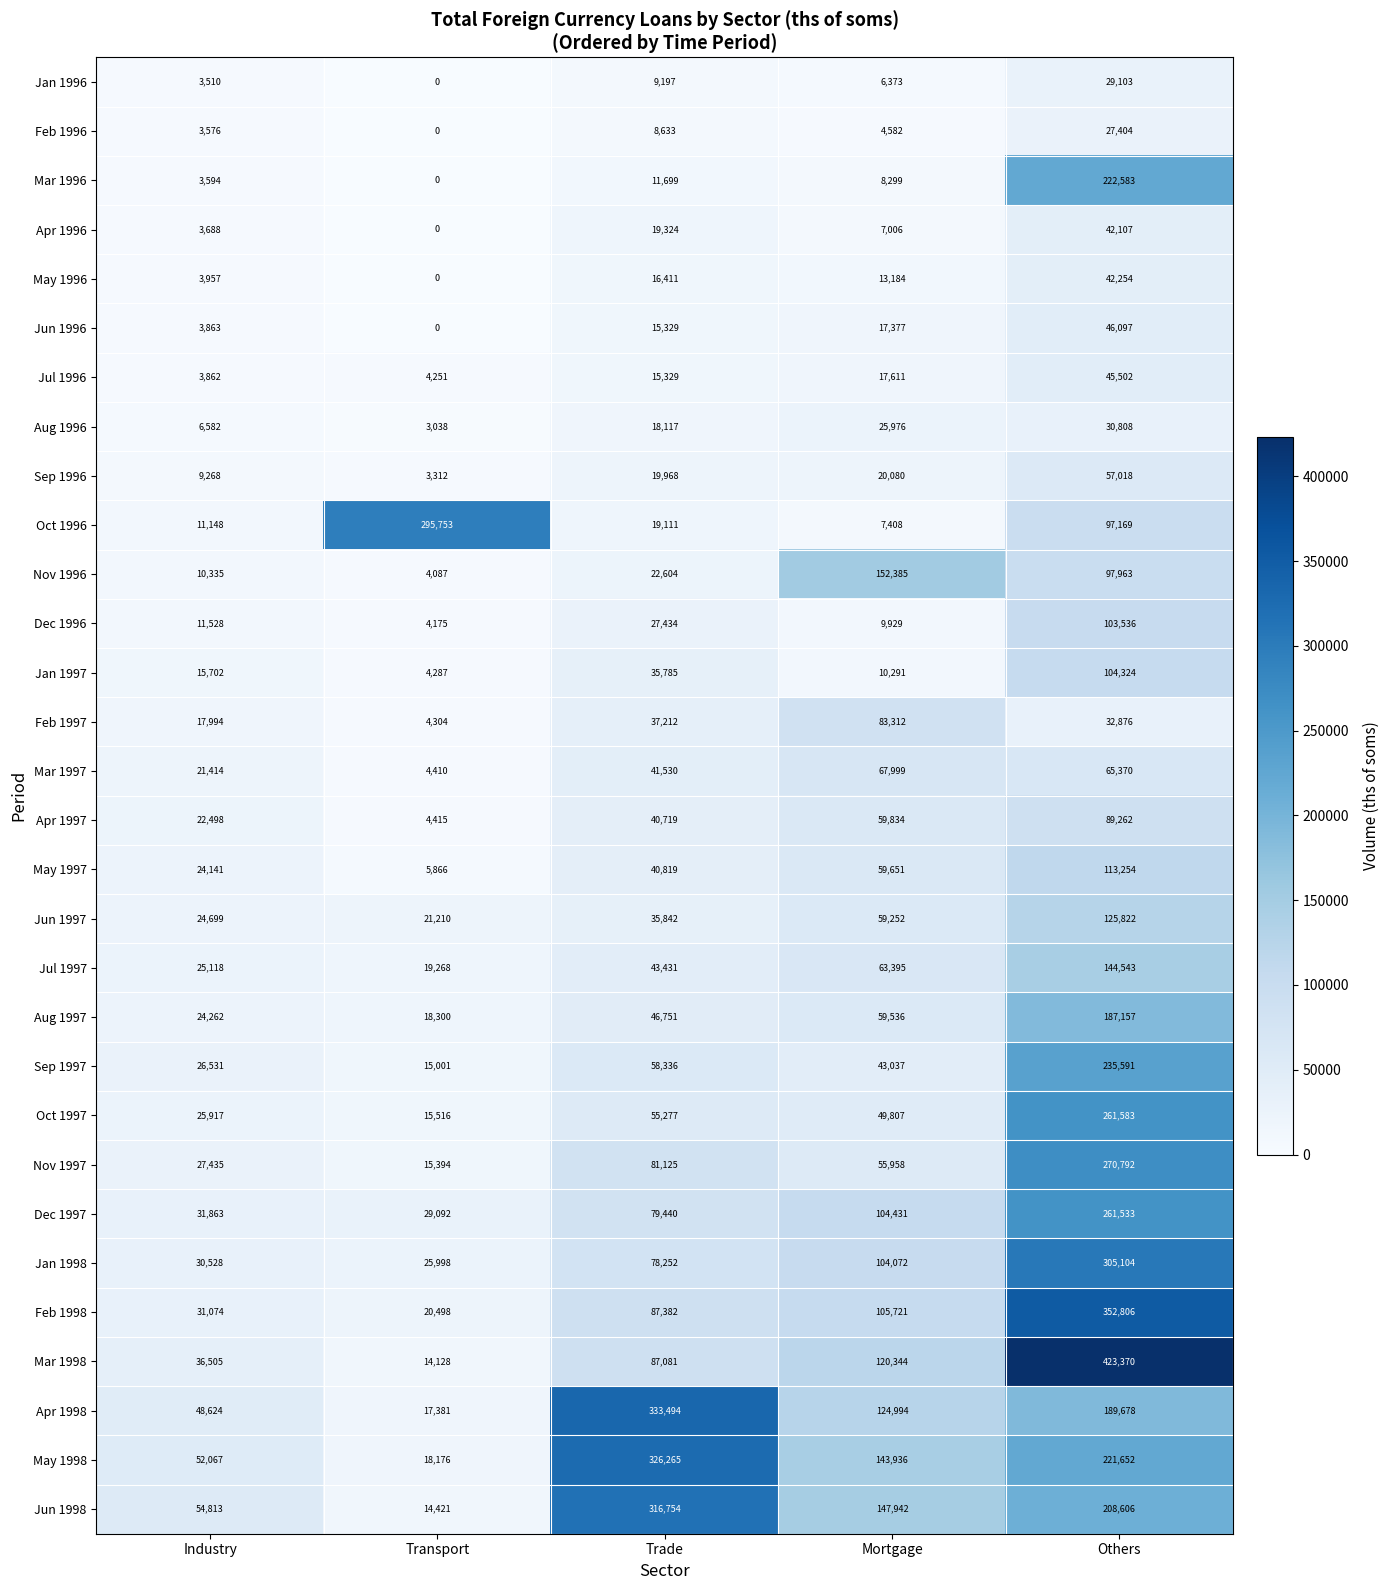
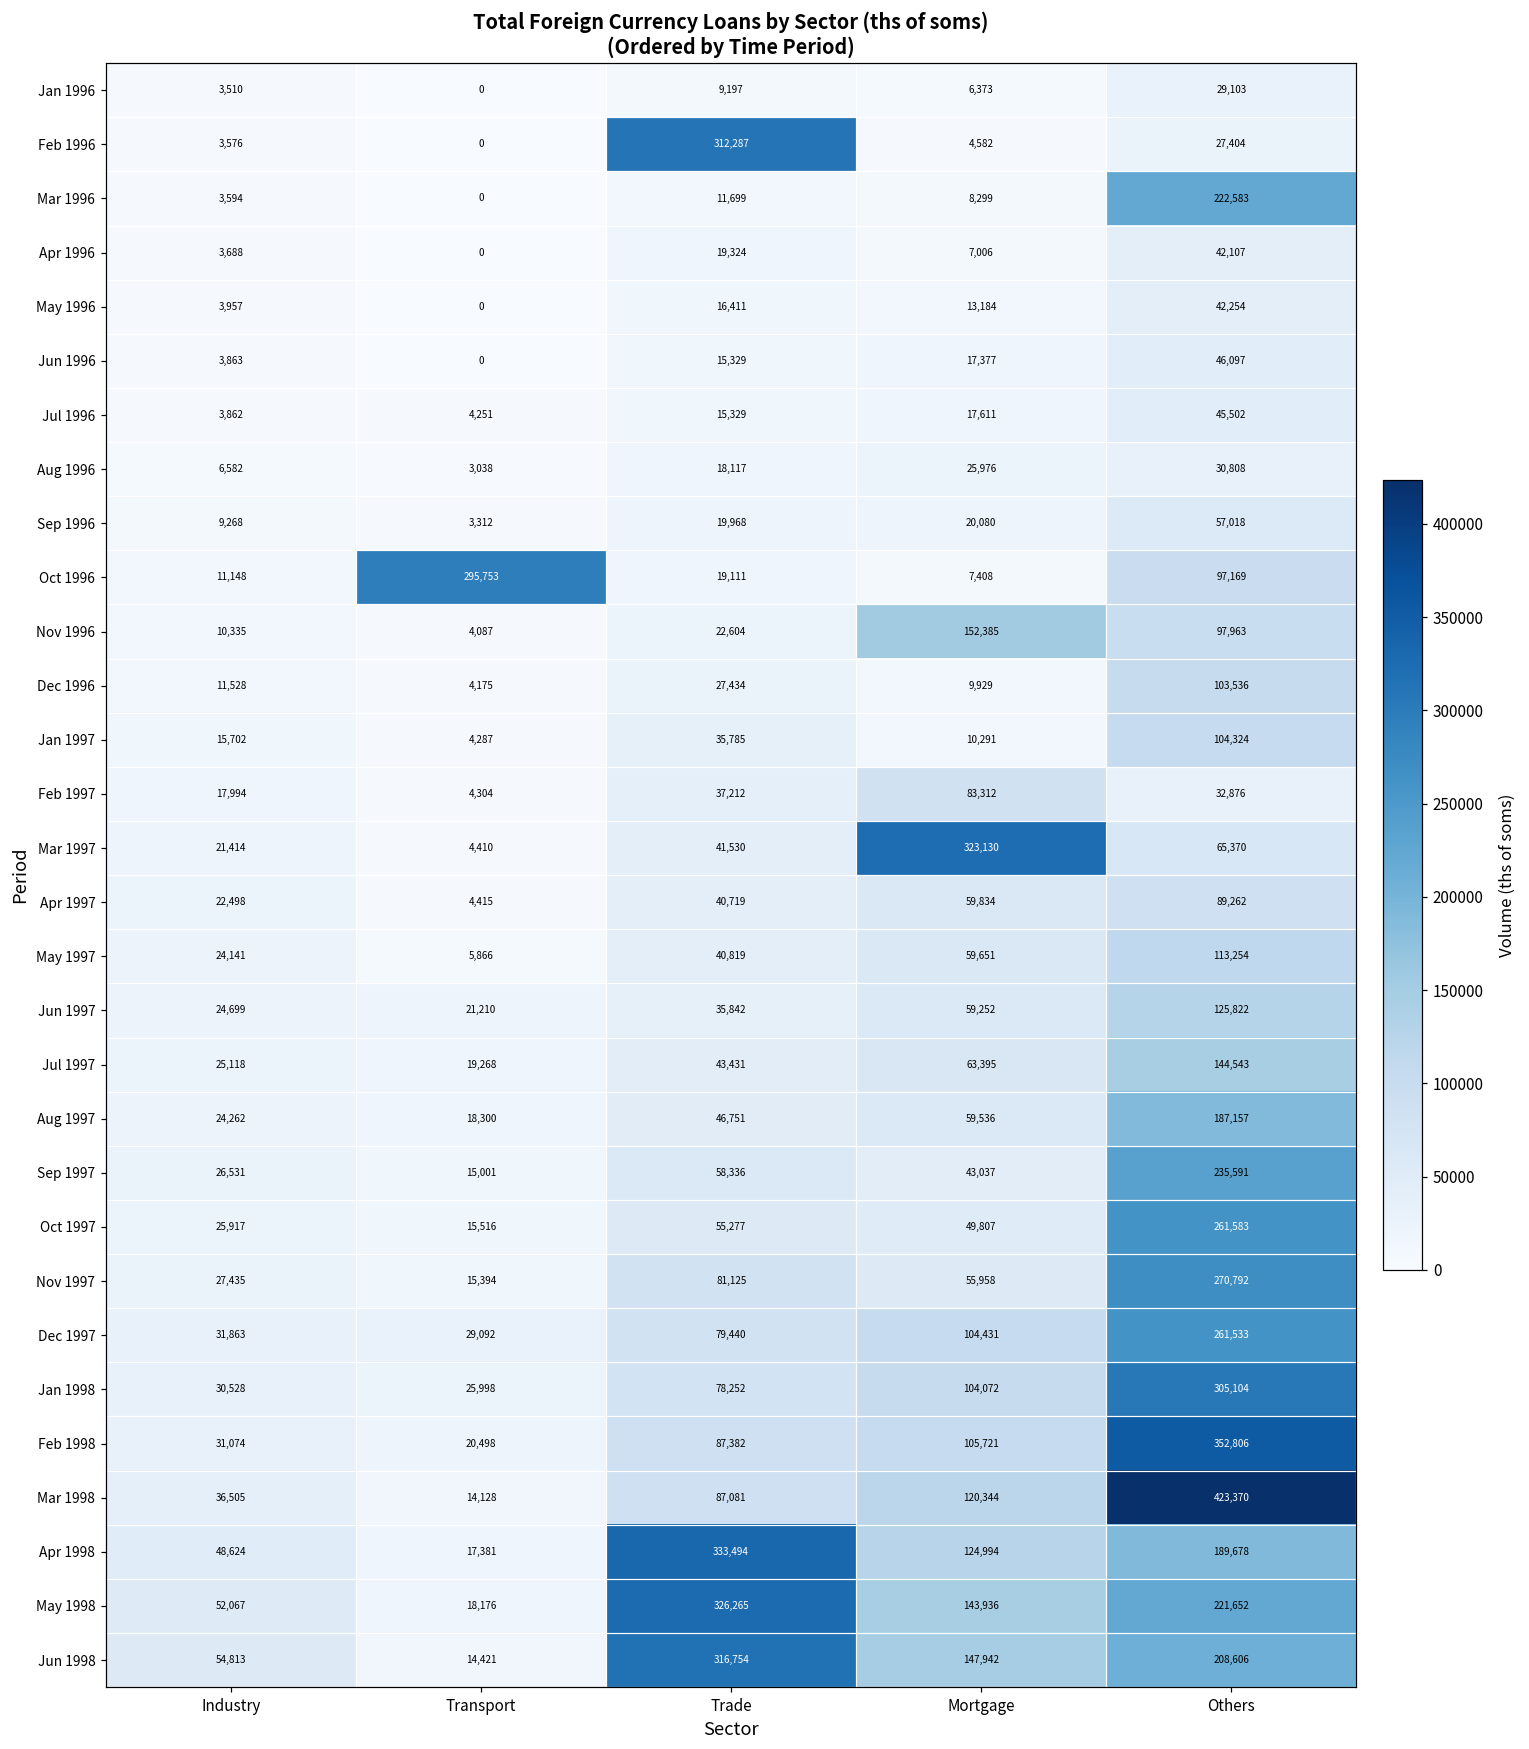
  {
    "Jan 1996": {
      "Industry": "3,510",
      "Transport": "0",
      "Trade": "9,197",
      "Mortgage": "6,373",
      "Others": "29,103"
    },
    "Feb 1996": {
      "Industry": "3,576",
      "Transport": "0",
-     "Trade": "8,633",
+     "Trade": "312,287",
      "Mortgage": "4,582",
      "Others": "27,404"
    },
    "Mar 1996": {
      "Industry": "3,594",
      "Transport": "0",
      "Trade": "11,699",
      "Mortgage": "8,299",
      "Others": "222,583"
    },
    "Apr 1996": {
      "Industry": "3,688",
      "Transport": "0",
      "Trade": "19,324",
      "Mortgage": "7,006",
      "Others": "42,107"
    },
    "May 1996": {
      "Industry": "3,957",
      "Transport": "0",
      "Trade": "16,411",
      "Mortgage": "13,184",
      "Others": "42,254"
    },
    "Jun 1996": {
      "Industry": "3,863",
      "Transport": "0",
      "Trade": "15,329",
      "Mortgage": "17,377",
      "Others": "46,097"
    },
    "Jul 1996": {
      "Industry": "3,862",
      "Transport": "4,251",
      "Trade": "15,329",
      "Mortgage": "17,611",
      "Others": "45,502"
    },
    "Aug 1996": {
      "Industry": "6,582",
      "Transport": "3,038",
      "Trade": "18,117",
      "Mortgage": "25,976",
      "Others": "30,808"
    },
    "Sep 1996": {
      "Industry": "9,268",
      "Transport": "3,312",
      "Trade": "19,968",
      "Mortgage": "20,080",
      "Others": "57,018"
    },
    "Oct 1996": {
      "Industry": "11,148",
      "Transport": "295,753",
      "Trade": "19,111",
      "Mortgage": "7,408",
      "Others": "97,169"
    },
    "Nov 1996": {
      "Industry": "10,335",
      "Transport": "4,087",
      "Trade": "22,604",
      "Mortgage": "152,385",
      "Others": "97,963"
    },
    "Dec 1996": {
      "Industry": "11,528",
      "Transport": "4,175",
      "Trade": "27,434",
      "Mortgage": "9,929",
      "Others": "103,536"
    },
    "Jan 1997": {
      "Industry": "15,702",
      "Transport": "4,287",
      "Trade": "35,785",
      "Mortgage": "10,291",
      "Others": "104,324"
    },
    "Feb 1997": {
      "Industry": "17,994",
      "Transport": "4,304",
      "Trade": "37,212",
      "Mortgage": "83,312",
      "Others": "32,876"
    },
    "Mar 1997": {
      "Industry": "21,414",
      "Transport": "4,410",
      "Trade": "41,530",
-     "Mortgage": "67,999",
+     "Mortgage": "323,130",
      "Others": "65,370"
    },
    "Apr 1997": {
      "Industry": "22,498",
      "Transport": "4,415",
      "Trade": "40,719",
      "Mortgage": "59,834",
      "Others": "89,262"
    },
    "May 1997": {
      "Industry": "24,141",
      "Transport": "5,866",
      "Trade": "40,819",
      "Mortgage": "59,651",
      "Others": "113,254"
    },
    "Jun 1997": {
      "Industry": "24,699",
      "Transport": "21,210",
      "Trade": "35,842",
      "Mortgage": "59,252",
      "Others": "125,822"
    },
    "Jul 1997": {
      "Industry": "25,118",
      "Transport": "19,268",
      "Trade": "43,431",
      "Mortgage": "63,395",
      "Others": "144,543"
    },
    "Aug 1997": {
      "Industry": "24,262",
      "Transport": "18,300",
      "Trade": "46,751",
      "Mortgage": "59,536",
      "Others": "187,157"
    },
    "Sep 1997": {
      "Industry": "26,531",
      "Transport": "15,001",
      "Trade": "58,336",
      "Mortgage": "43,037",
      "Others": "235,591"
    },
    "Oct 1997": {
      "Industry": "25,917",
      "Transport": "15,516",
      "Trade": "55,277",
      "Mortgage": "49,807",
      "Others": "261,583"
    },
    "Nov 1997": {
      "Industry": "27,435",
      "Transport": "15,394",
      "Trade": "81,125",
      "Mortgage": "55,958",
      "Others": "270,792"
    },
    "Dec 1997": {
      "Industry": "31,863",
      "Transport": "29,092",
      "Trade": "79,440",
      "Mortgage": "104,431",
      "Others": "261,533"
    },
    "Jan 1998": {
      "Industry": "30,528",
      "Transport": "25,998",
      "Trade": "78,252",
      "Mortgage": "104,072",
      "Others": "305,104"
    },
    "Feb 1998": {
      "Industry": "31,074",
      "Transport": "20,498",
      "Trade": "87,382",
      "Mortgage": "105,721",
      "Others": "352,806"
    },
    "Mar 1998": {
      "Industry": "36,505",
      "Transport": "14,128",
      "Trade": "87,081",
      "Mortgage": "120,344",
      "Others": "423,370"
    },
    "Apr 1998": {
      "Industry": "48,624",
      "Transport": "17,381",
      "Trade": "333,494",
      "Mortgage": "124,994",
      "Others": "189,678"
    },
    "May 1998": {
      "Industry": "52,067",
      "Transport": "18,176",
      "Trade": "326,265",
      "Mortgage": "143,936",
      "Others": "221,652"
    },
    "Jun 1998": {
      "Industry": "54,813",
      "Transport": "14,421",
      "Trade": "316,754",
      "Mortgage": "147,942",
      "Others": "208,606"
    }
  }
